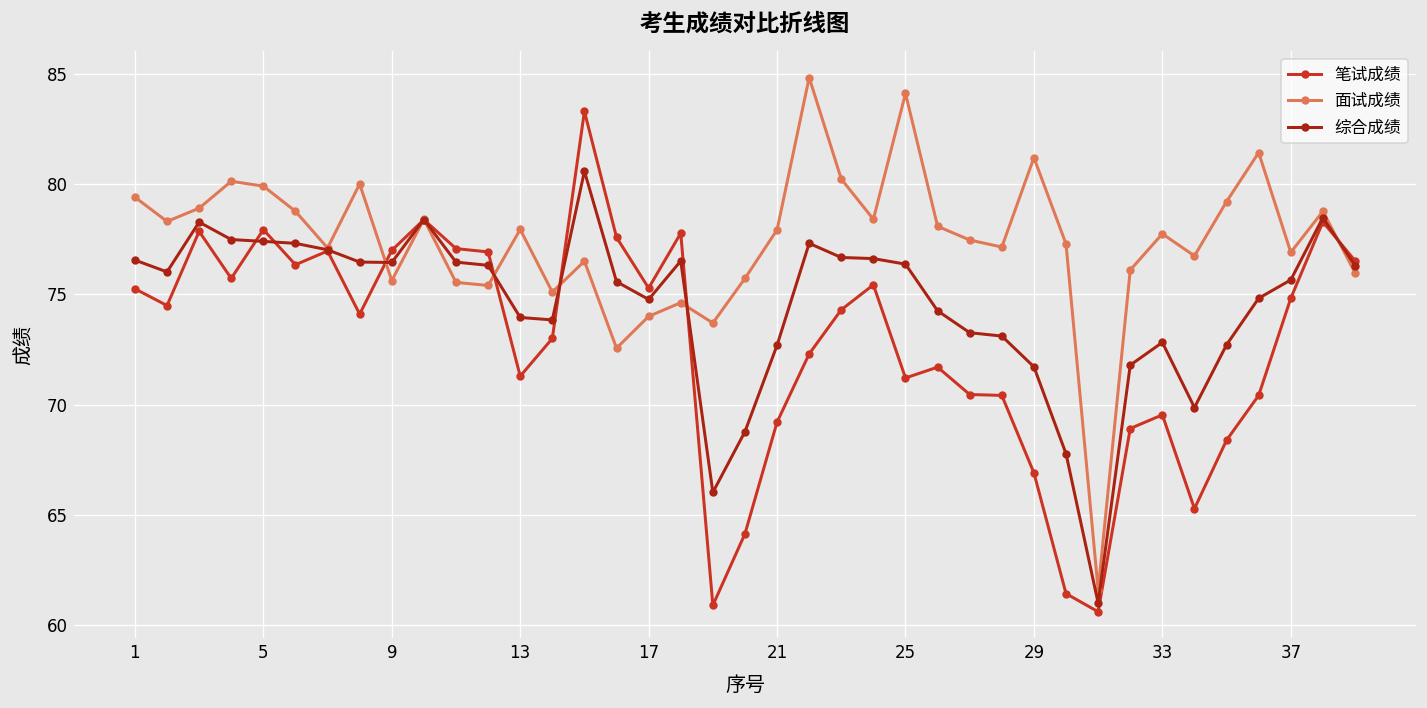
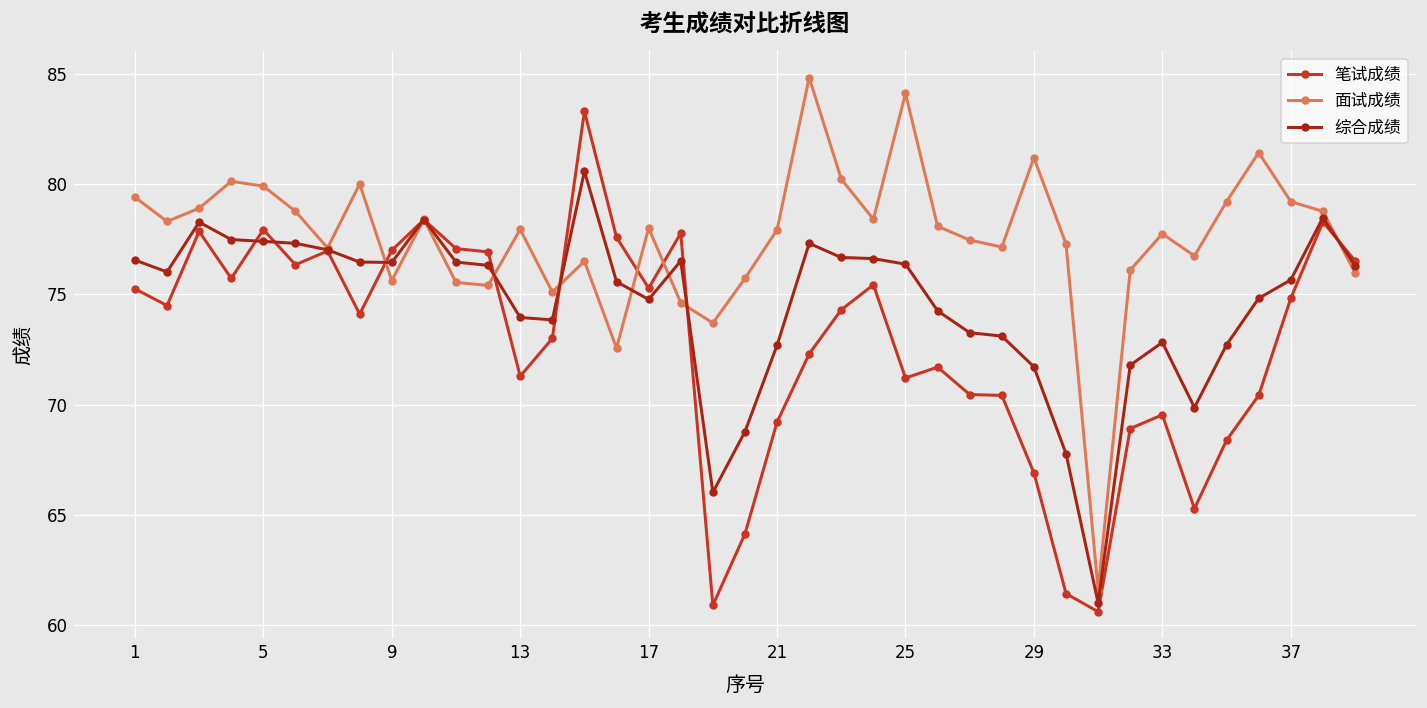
  {
    "面试成绩": {
      "1": 79.4,
      "5": 79.9,
      "9": 75.6,
      "13": 77.9,
-     "17": 74,
+     "17": 78,
      "21": 77.9,
      "25": 84.1,
      "29": 81.2,
      "33": 77.7,
-     "37": 76.9
+     "37": 79.2
    }
  }
